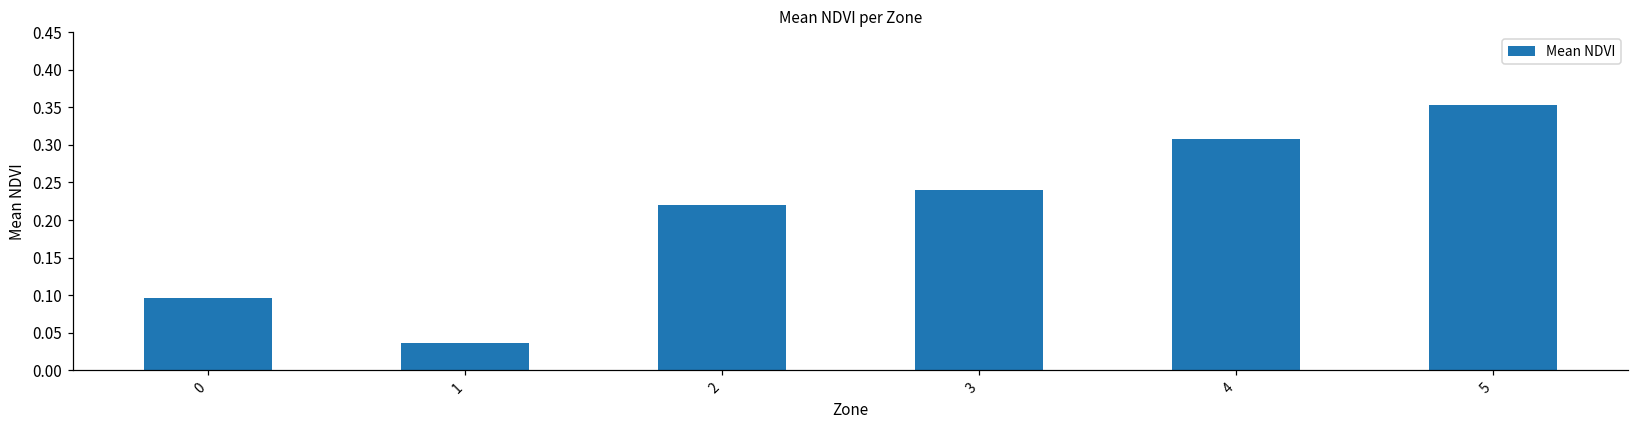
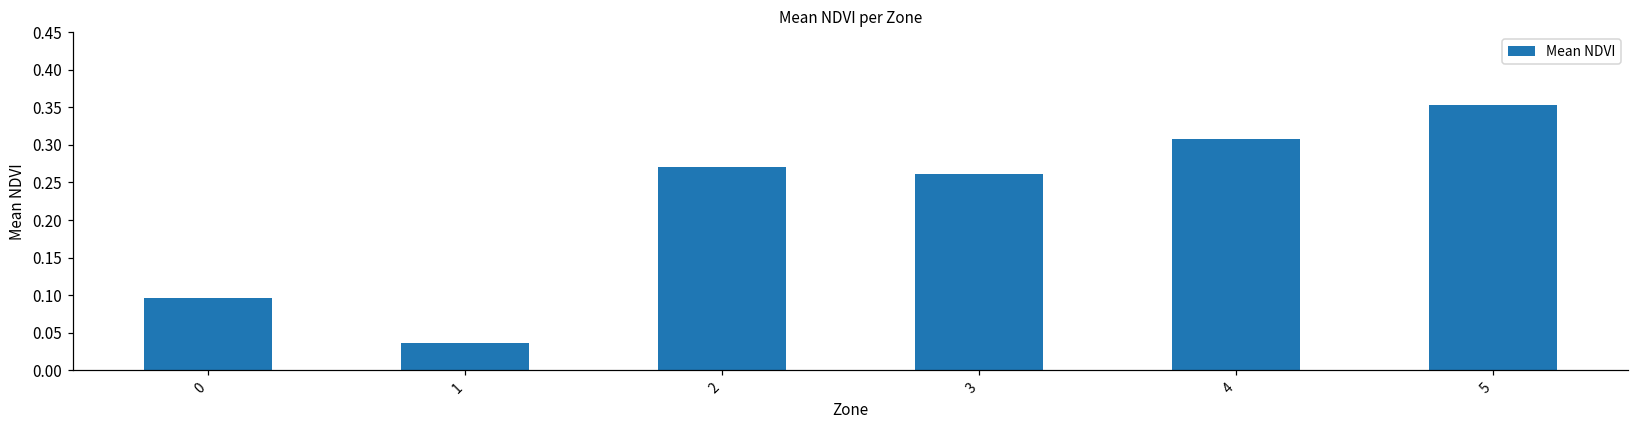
  {
    "0": 0.10,
    "1": 0.04,
-   "2": 0.22,
-   "3": 0.24,
+   "2": 0.27,
+   "3": 0.26,
    "4": 0.31,
    "5": 0.35
  }
